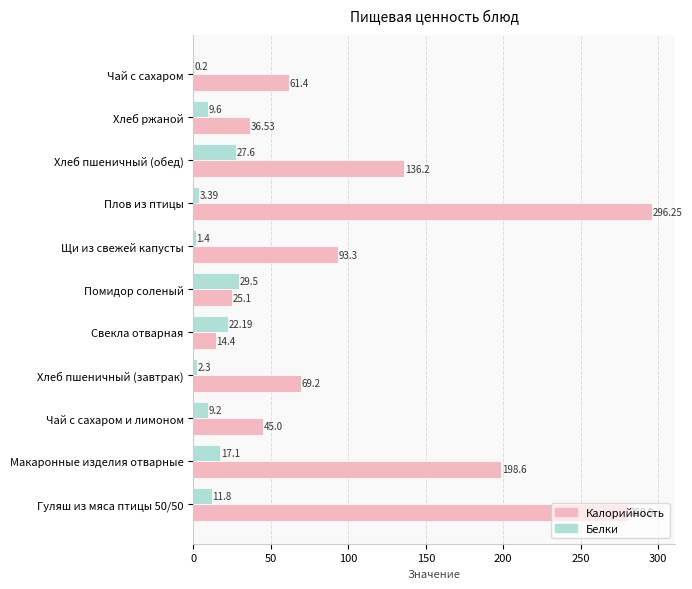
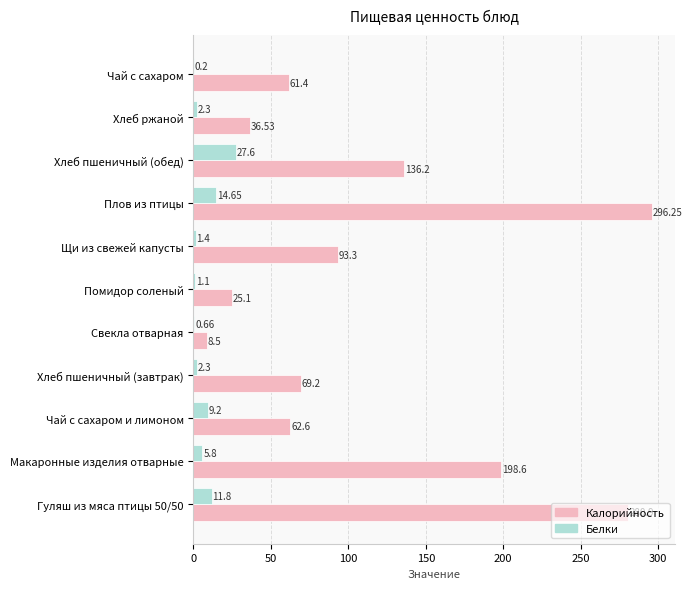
  {
    "Калорийность": {
      "Чай с сахаром": 61.4,
      "Хлеб ржаной": 36.53,
      "Хлеб пшеничный (обед)": 136.2,
      "Плов из птицы": 296.25,
      "Щи из свежей капусты": 93.3,
      "Помидор соленый": 25.1,
-     "Свекла отварная": 14.4,
+     "Свекла отварная": 8.5,
      "Хлеб пшеничный (завтрак)": 69.2,
-     "Чай с сахаром и лимоном": 45.0,
+     "Чай с сахаром и лимоном": 62.6,
      "Макаронные изделия отварные": 198.6
    },
    "Белки": {
      "Чай с сахаром": 0.2,
-     "Хлеб ржаной": 9.6,
+     "Хлеб ржаной": 2.3,
      "Хлеб пшеничный (обед)": 27.6,
-     "Плов из птицы": 3.39,
+     "Плов из птицы": 14.65,
      "Щи из свежей капусты": 1.4,
-     "Помидор соленый": 29.5,
-     "Свекла отварная": 22.19,
+     "Помидор соленый": 1.1,
+     "Свекла отварная": 0.66,
      "Хлеб пшеничный (завтрак)": 2.3,
      "Чай с сахаром и лимоном": 9.2,
-     "Макаронные изделия отварные": 17.1,
+     "Макаронные изделия отварные": 5.8,
      "Гуляш из мяса птицы 50/50": 11.8
    }
  }
